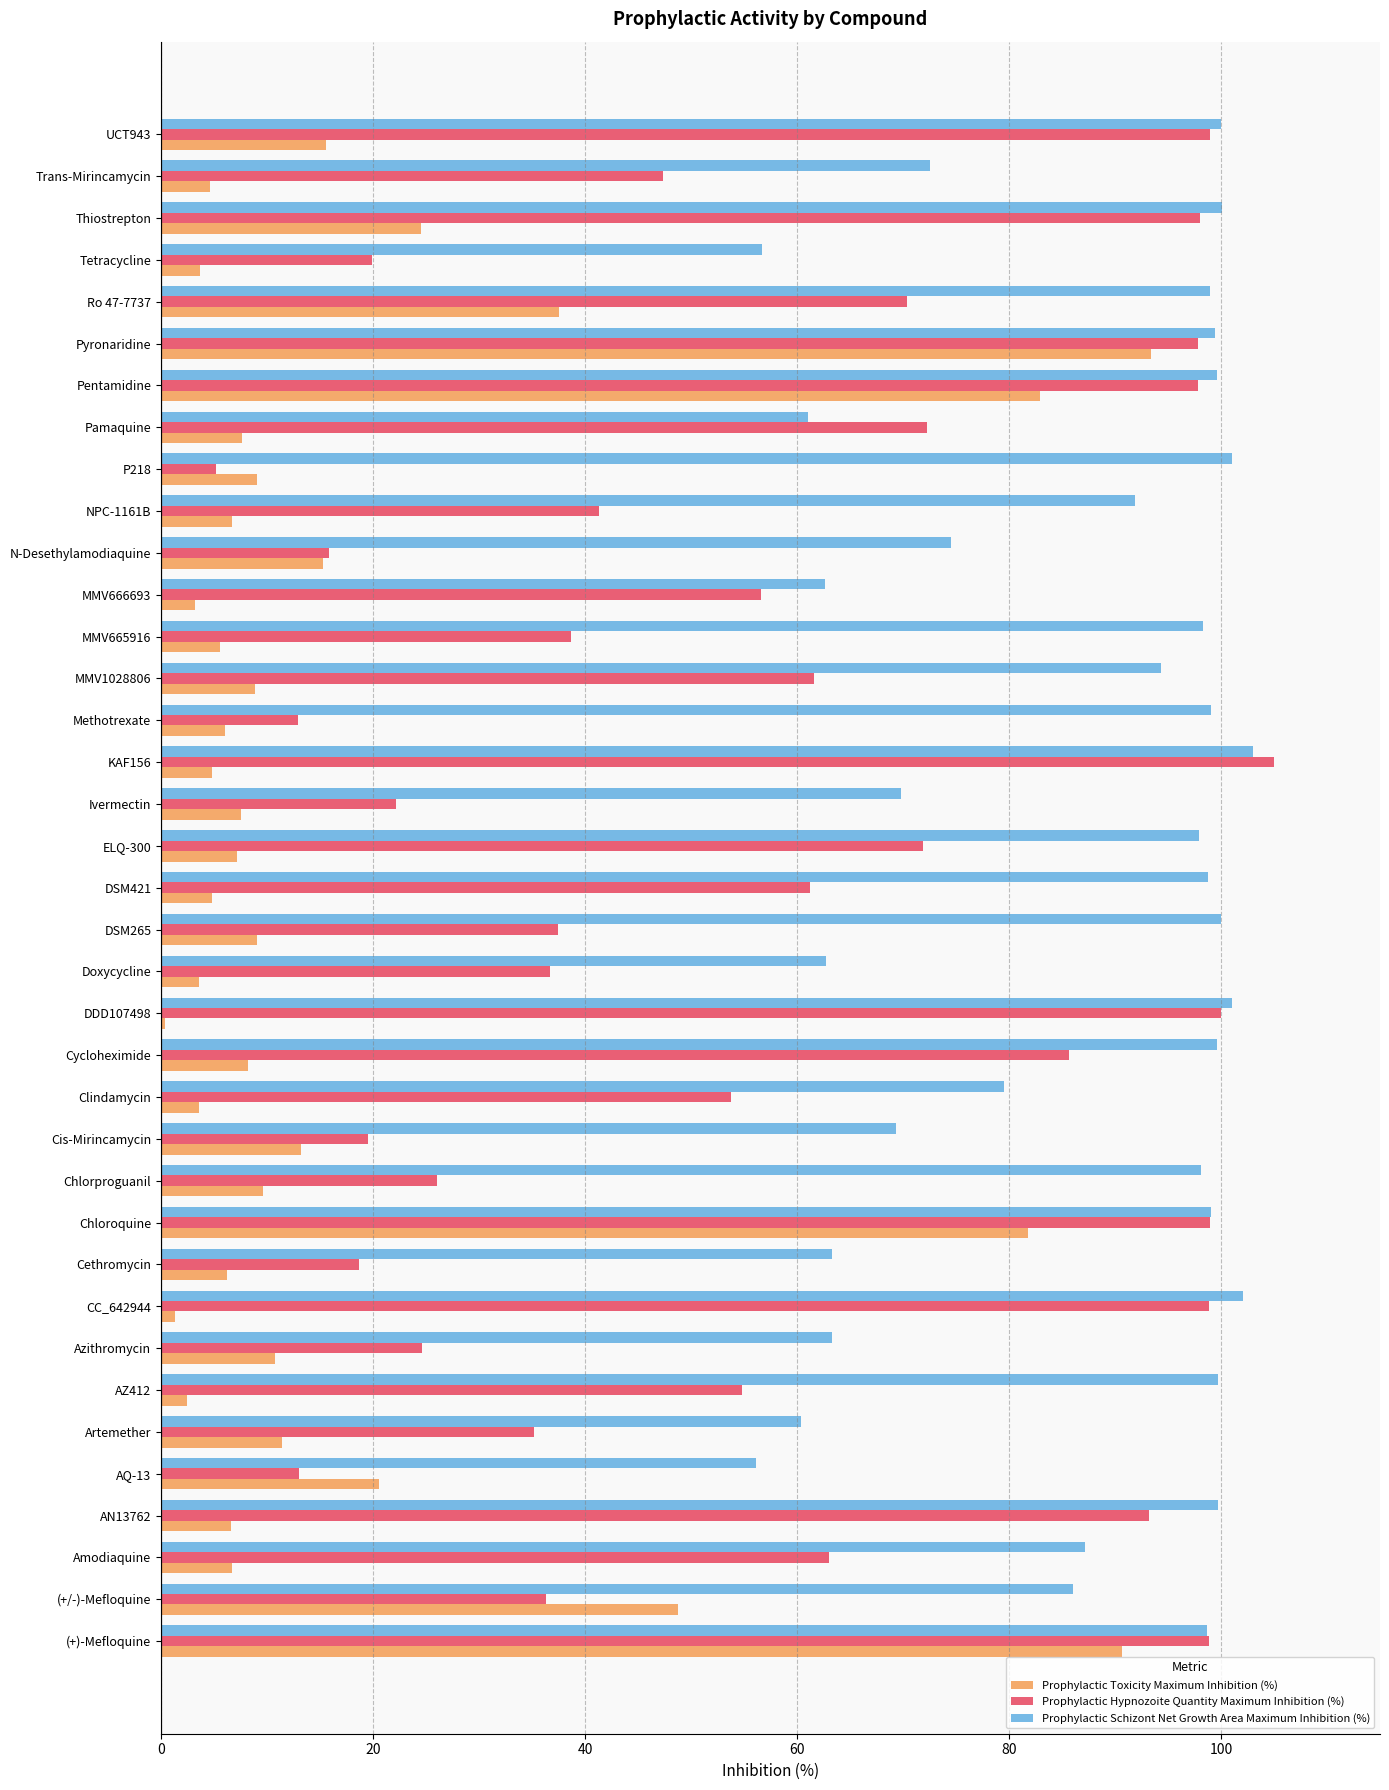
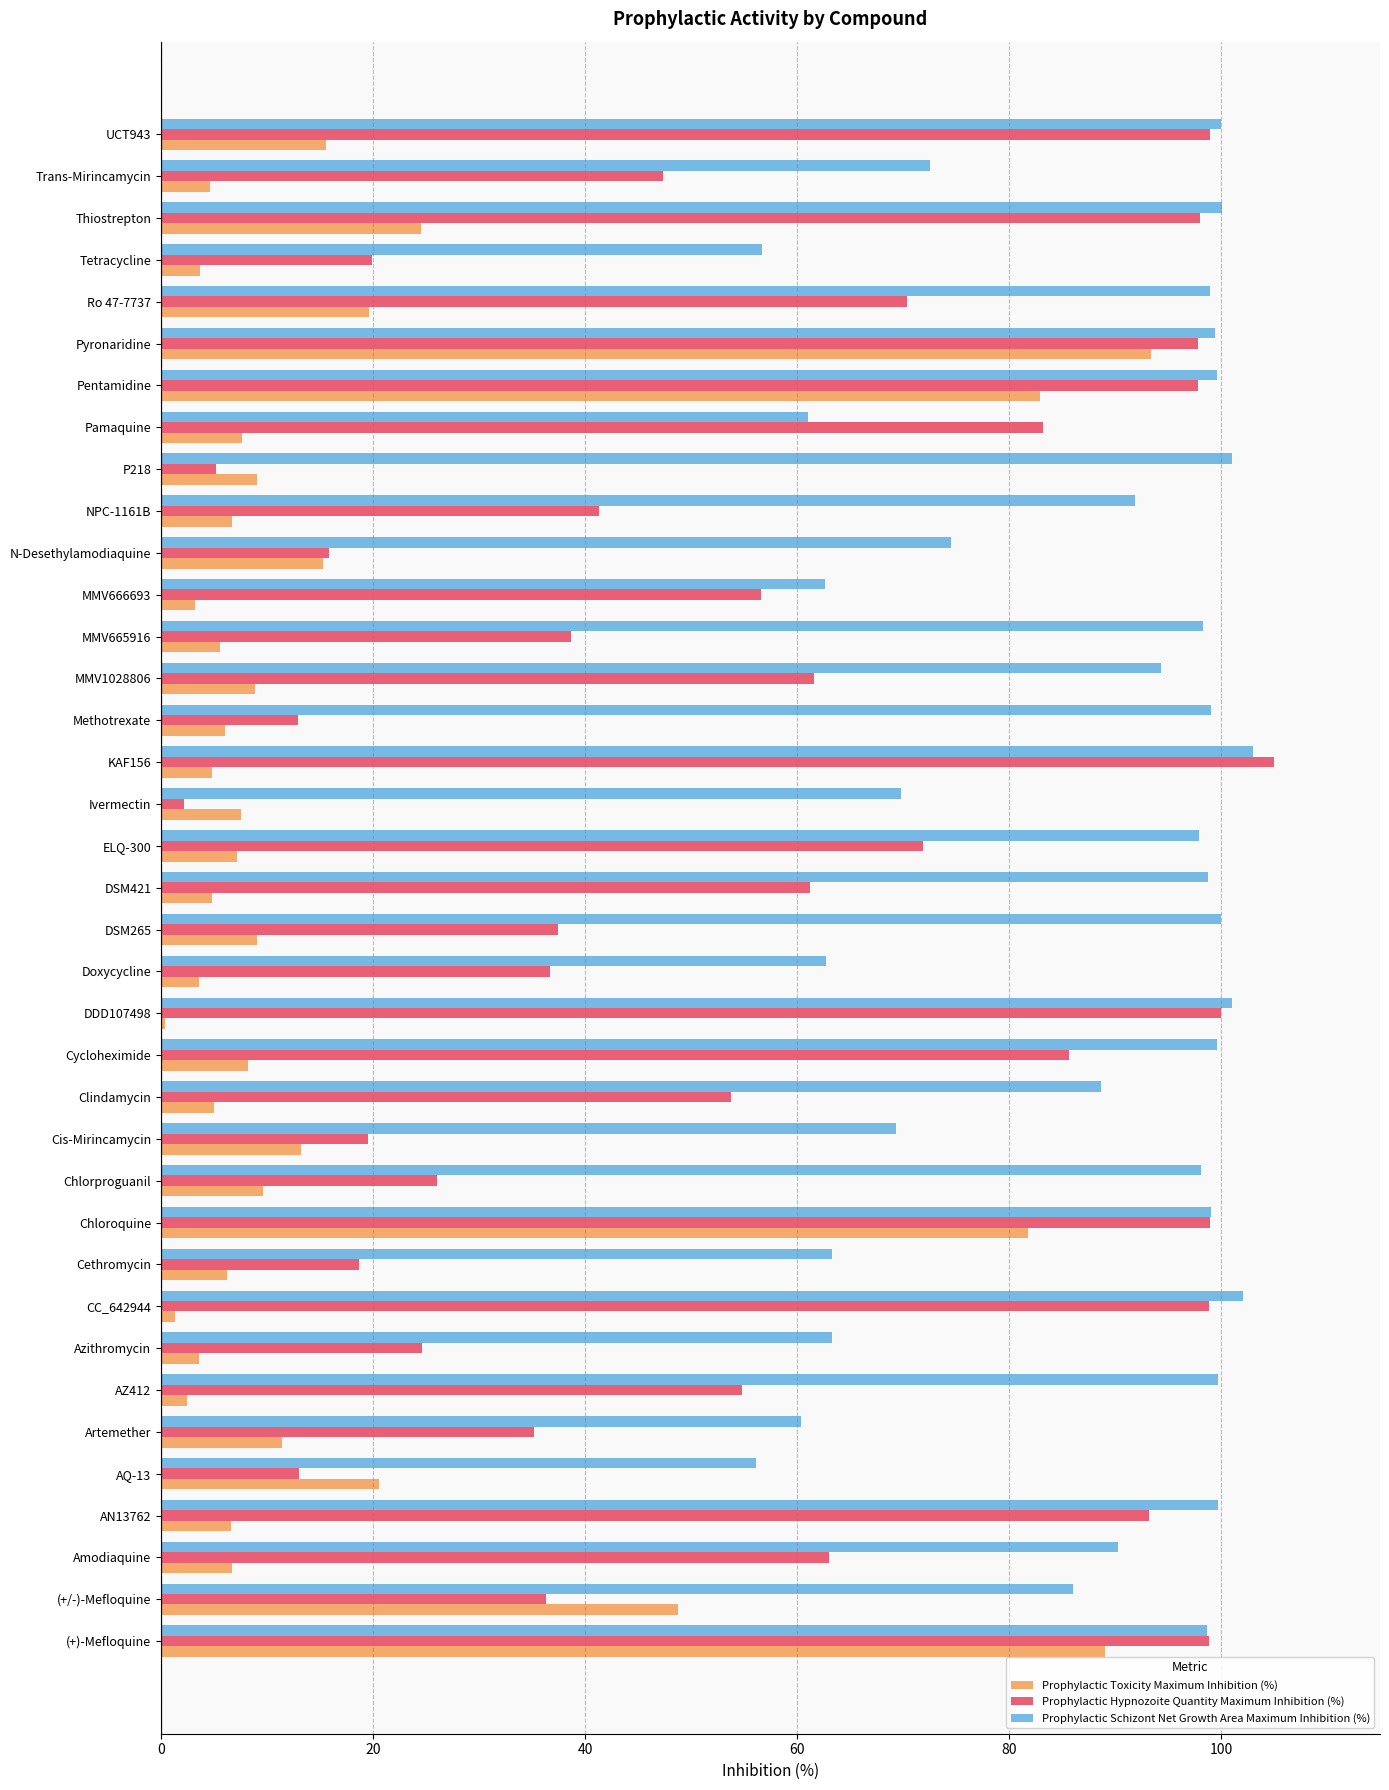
  {
    "Prophylactic Toxicity Maximum Inhibition (%)": {
      "UCT943": 15.6,
      "Trans-Mirincamycin": 4.6,
      "Thiostrepton": 24.5,
      "Tetracycline": 3.6,
-     "Ro 47-7737": 37.5,
+     "Ro 47-7737": 19.6,
      "Pyronaridine": 93.4,
      "Pentamidine": 82.9,
      "Pamaquine": 7.6,
      "P218": 9.1,
      "NPC-1161B": 6.7,
      "N-Desethylamodiaquine": 15.3,
      "MMV666693": 3.2,
      "MMV665916": 5.5,
      "MMV1028806": 8.8,
      "Methotrexate": 6.1,
      "KAF156": 4.8,
      "Ivermectin": 7.6,
      "ELQ-300": 7.2,
      "DSM421": 4.8,
      "DSM265": 9.1,
      "Doxycycline": 3.6,
      "DDD107498": 0.3,
      "Cycloheximide": 8.2,
-     "Clindamycin": 3.6,
+     "Clindamycin": 5.0,
      "Cis-Mirincamycin": 13.2,
      "Chlorproguanil": 9.6,
      "Chloroquine": 81.8,
      "Cethromycin": 6.2,
      "CC_642944": 1.3,
-     "Azithromycin": 10.7,
+     "Azithromycin": 3.6,
      "AZ412": 2.5,
      "Artemether": 11.4,
      "AQ-13": 20.5,
      "AN13762": 6.6,
      "Amodiaquine": 6.7,
      "(+/-)-Mefloquine": 48.8,
-     "(+)-Mefloquine": 90.7
+     "(+)-Mefloquine": 89.1
    },
    "Prophylactic Hypnozoite Quantity Maximum Inhibition (%)": {
      "UCT943": 99.0,
      "Trans-Mirincamycin": 47.4,
      "Thiostrepton": 98.0,
      "Tetracycline": 19.9,
      "Ro 47-7737": 70.4,
      "Pyronaridine": 97.8,
      "Pentamidine": 97.8,
-     "Pamaquine": 72.3,
+     "Pamaquine": 83.2,
      "P218": 5.2,
      "NPC-1161B": 41.3,
      "N-Desethylamodiaquine": 15.8,
      "MMV666693": 56.6,
      "MMV665916": 38.7,
      "MMV1028806": 61.6,
      "Methotrexate": 12.9,
      "KAF156": 105.0,
-     "Ivermectin": 22.2,
+     "Ivermectin": 2.2,
      "ELQ-300": 71.9,
      "DSM421": 61.2,
      "DSM265": 37.4,
      "Doxycycline": 36.7,
      "DDD107498": 100.0,
      "Cycloheximide": 85.7,
      "Clindamycin": 53.8,
      "Cis-Mirincamycin": 19.5,
      "Chlorproguanil": 26.0,
      "Chloroquine": 99.0,
      "Cethromycin": 18.7,
      "CC_642944": 98.9,
      "Azithromycin": 24.6,
      "AZ412": 54.8,
      "Artemether": 35.2,
      "AQ-13": 13.0,
      "AN13762": 93.2,
      "Amodiaquine": 63.0,
      "(+/-)-Mefloquine": 36.3,
      "(+)-Mefloquine": 98.9
    },
    "Prophylactic Schizont Net Growth Area Maximum Inhibition (%)": {
      "UCT943": 100.0,
      "Trans-Mirincamycin": 72.5,
      "Thiostrepton": 100.1,
      "Tetracycline": 56.7,
      "Ro 47-7737": 99.0,
      "Pyronaridine": 99.4,
      "Pentamidine": 99.6,
      "Pamaquine": 61.0,
      "P218": 101.0,
      "NPC-1161B": 91.9,
      "N-Desethylamodiaquine": 74.5,
      "MMV666693": 62.6,
      "MMV665916": 98.3,
      "MMV1028806": 94.3,
      "Methotrexate": 99.1,
      "KAF156": 103.0,
      "Ivermectin": 69.8,
      "ELQ-300": 97.9,
      "DSM421": 98.8,
      "DSM265": 100.0,
      "Doxycycline": 62.7,
      "DDD107498": 101.0,
      "Cycloheximide": 99.6,
-     "Clindamycin": 79.5,
+     "Clindamycin": 88.7,
      "Cis-Mirincamycin": 69.3,
      "Chlorproguanil": 98.1,
      "Chloroquine": 99.1,
      "Cethromycin": 63.3,
      "CC_642944": 102.1,
      "Azithromycin": 63.3,
      "AZ412": 99.7,
      "Artemether": 60.4,
      "AQ-13": 56.1,
      "AN13762": 99.7,
-     "Amodiaquine": 87.2,
+     "Amodiaquine": 90.3,
      "(+/-)-Mefloquine": 86.0,
      "(+)-Mefloquine": 98.7
    }
  }
